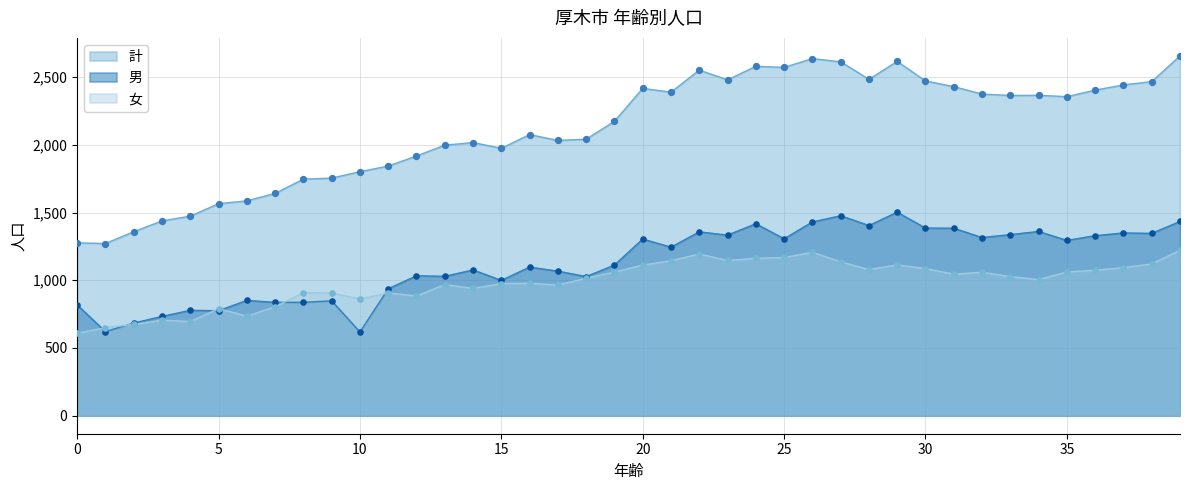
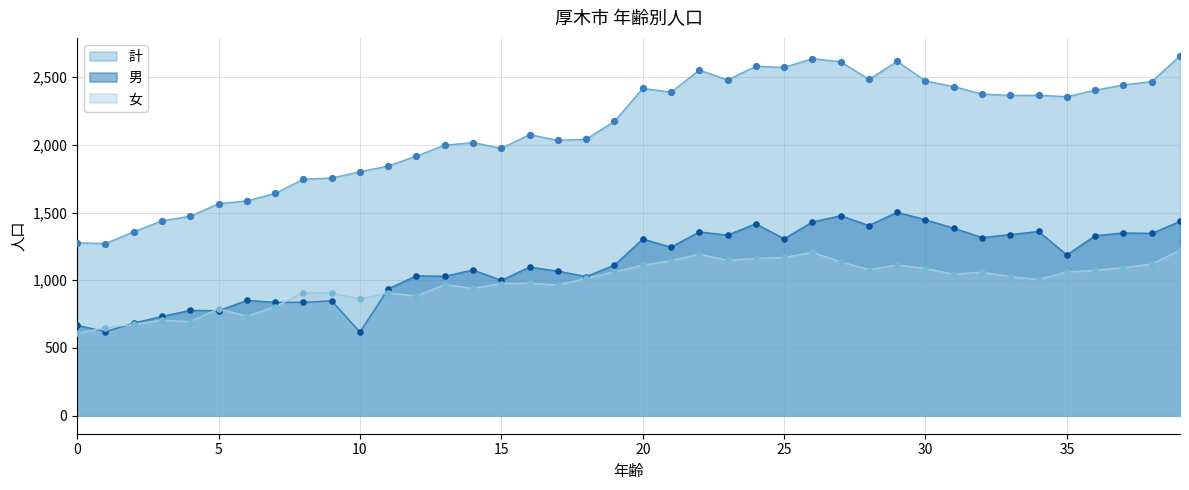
  {
    "男": {
-     "0": "820",
+     "0": "670",
      "10": "620",
      "15": "1,000",
      "20": "1,300",
      "25": "1,310",
-     "30": "1,390",
-     "35": "1,290"
+     "30": "1,450",
+     "35": "1,190"
    }
  }
